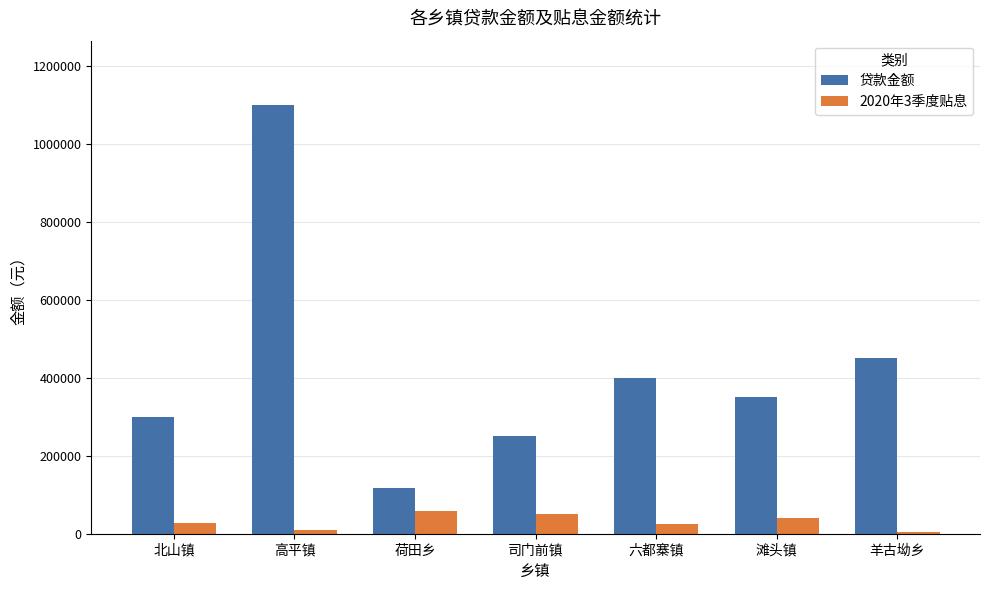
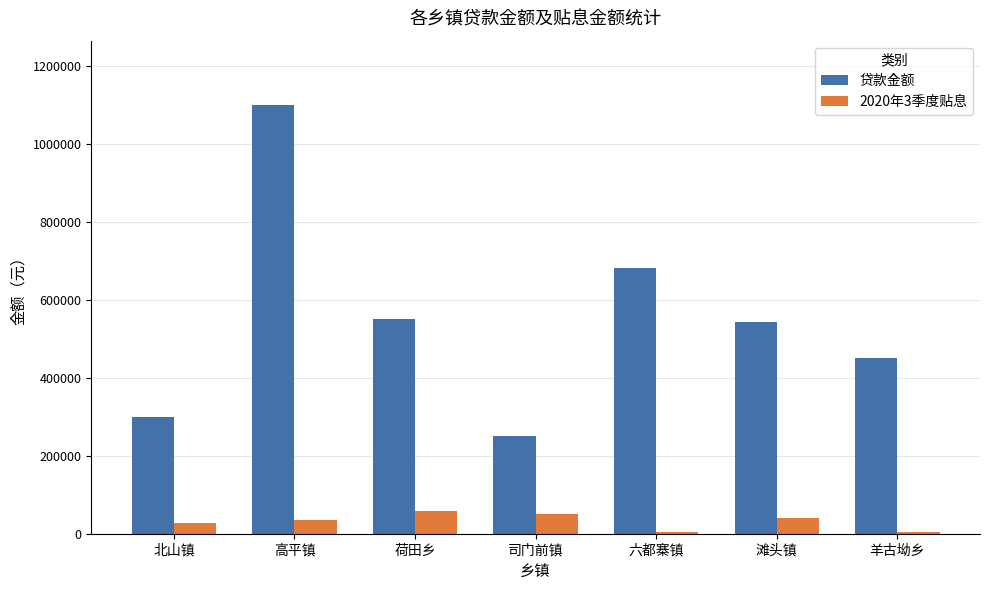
  {
    "贷款金额": {
      "北山镇": 300000,
      "高平镇": 1100000,
-     "荷田乡": 120000,
+     "荷田乡": 550000,
      "司门前镇": 250000,
-     "六都寨镇": 400000,
-     "滩头镇": 350000,
+     "六都寨镇": 680000,
+     "滩头镇": 540000,
      "羊古坳乡": 450000
    },
    "2020年3季度贴息": {
      "北山镇": 30000,
-     "高平镇": 10000,
+     "高平镇": 40000,
      "荷田乡": 60000,
      "司门前镇": 50000,
-     "六都寨镇": 20000,
+     "六都寨镇": 0,
      "滩头镇": 40000
    }
  }
